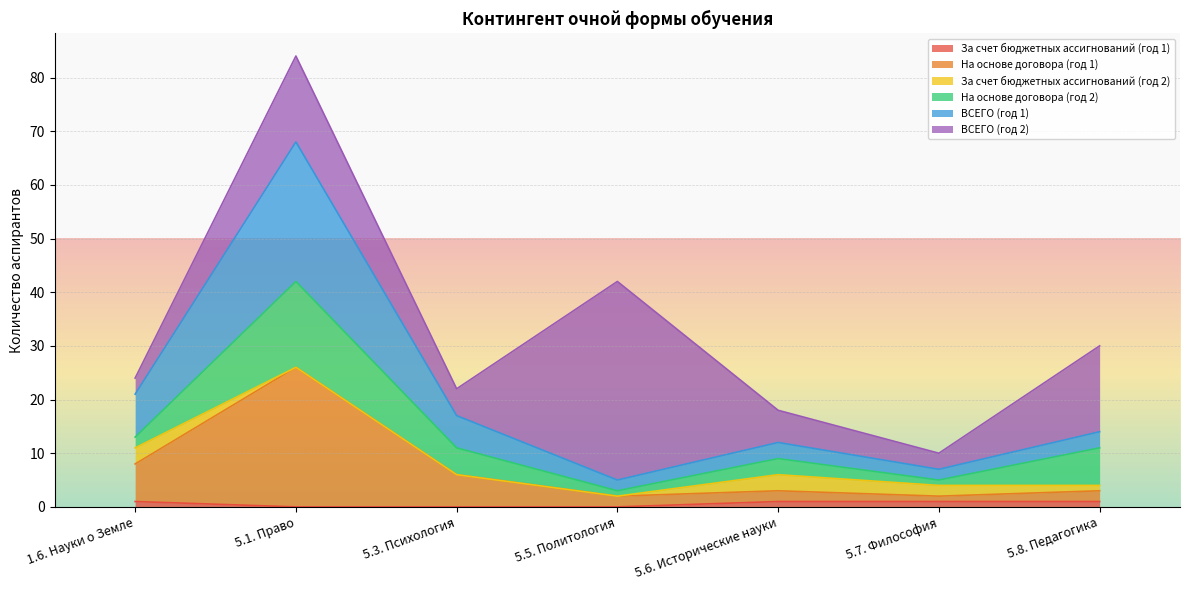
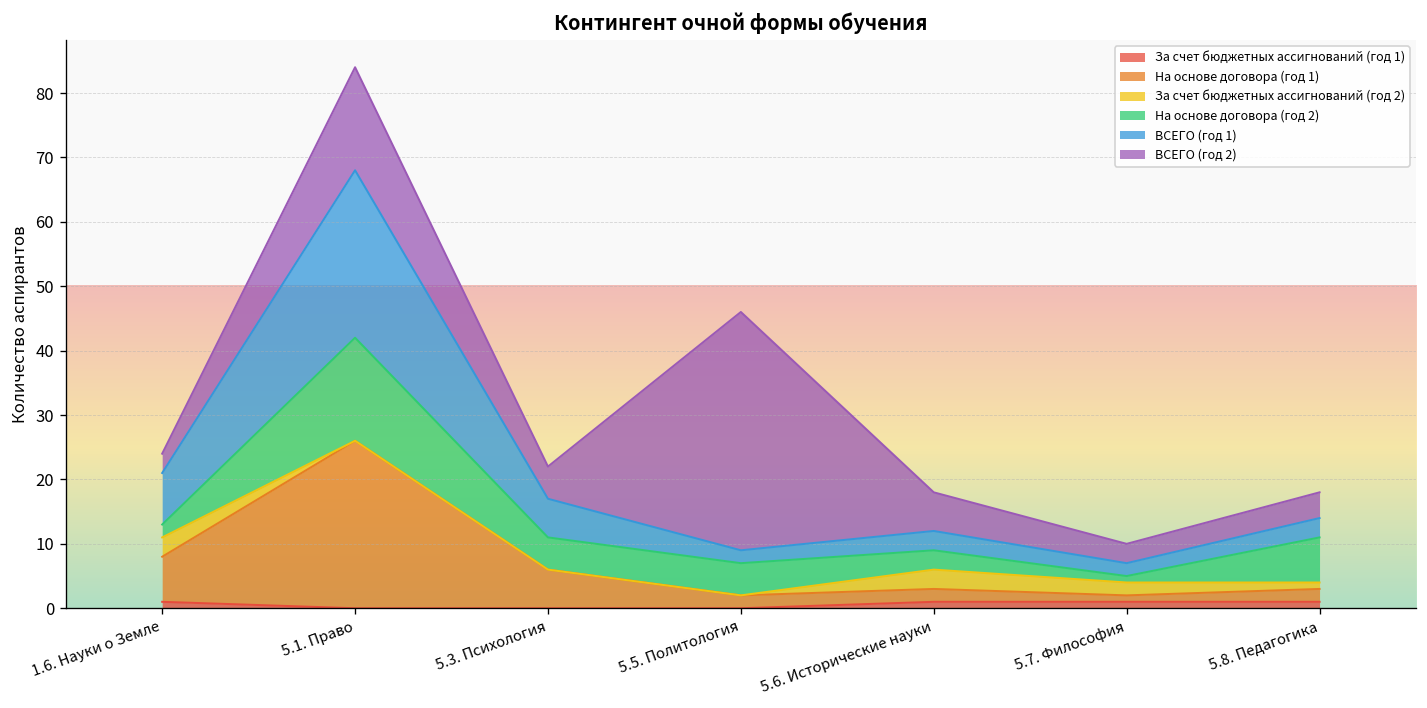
  {
    "За счет бюджетных ассигнований (год 2)": {
      "1.6. Науки о Земле": 3,
      "5.6. Исторические науки": 3,
      "5.7. Философия": 2,
      "5.8. Педагогика": 1
    },
    "На основе договора (год 2)": {
      "1.6. Науки о Земле": 2,
      "5.1. Право": 16,
      "5.3. Психология": 5,
-     "5.5. Политология": 1,
+     "5.5. Политология": 5,
      "5.6. Исторические науки": 3,
      "5.7. Философия": 1,
      "5.8. Педагогика": 7
    },
    "ВСЕГО (год 1)": {
      "1.6. Науки о Земле": 8,
      "5.1. Право": 26,
      "5.3. Психология": 6,
      "5.5. Политология": 2,
      "5.6. Исторические науки": 3,
      "5.7. Философия": 2,
      "5.8. Педагогика": 3
    },
    "ВСЕГО (год 2)": {
      "1.6. Науки о Земле": 3,
      "5.1. Право": 16,
      "5.3. Психология": 5,
      "5.5. Политология": 37,
      "5.6. Исторические науки": 6,
      "5.7. Философия": 3,
-     "5.8. Педагогика": 16
+     "5.8. Педагогика": 4
    }
  }
